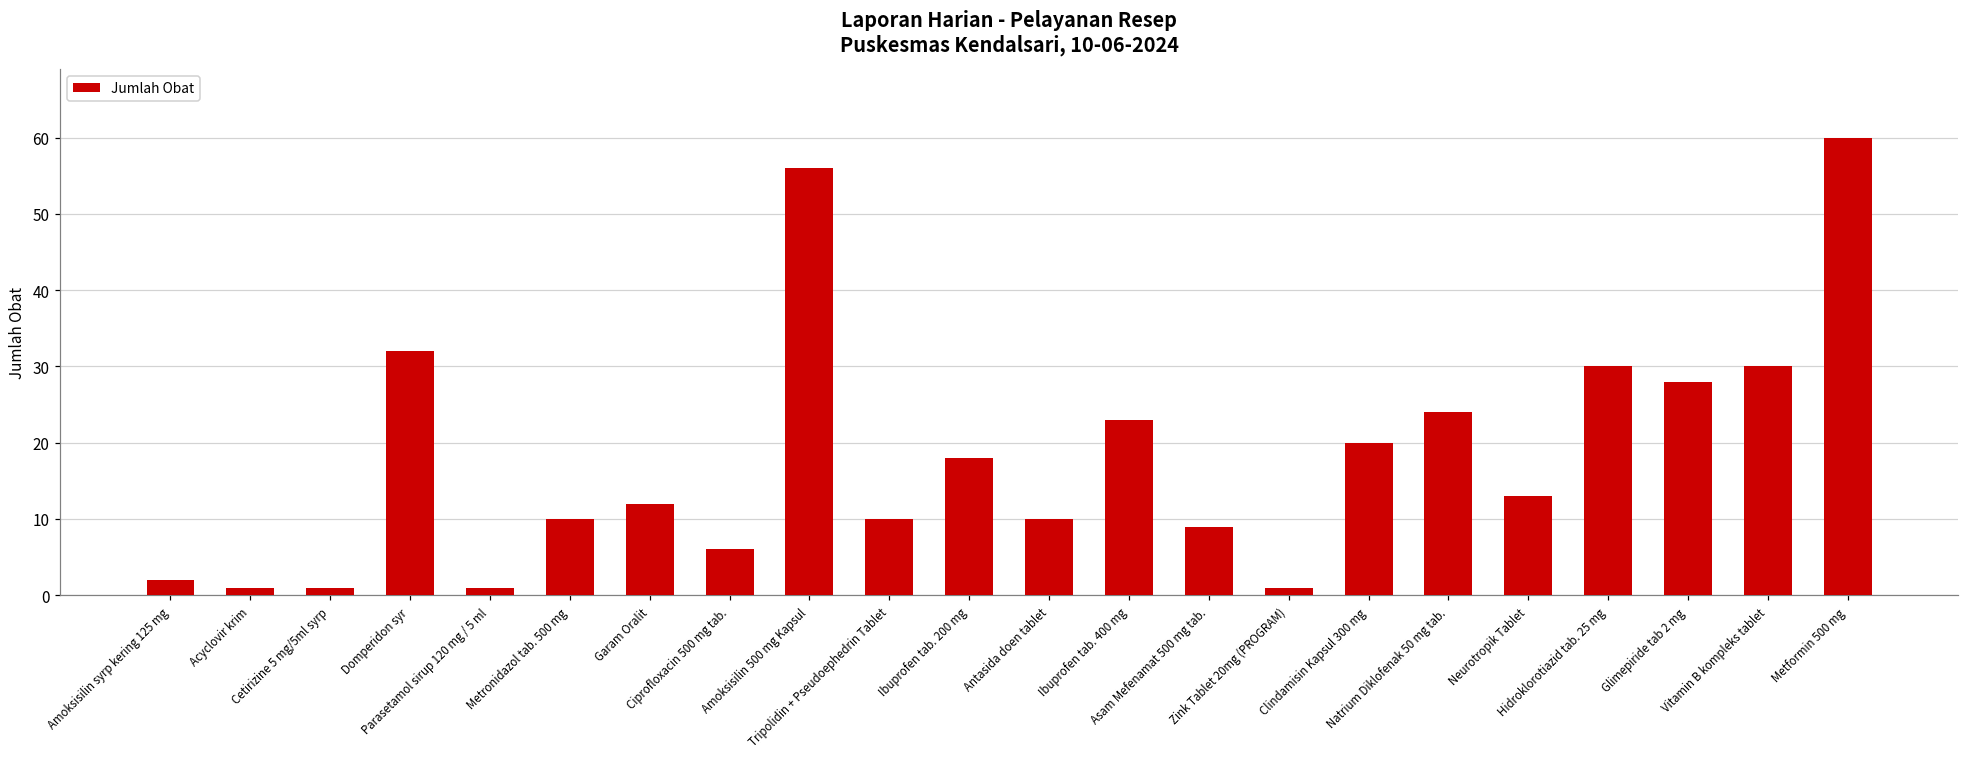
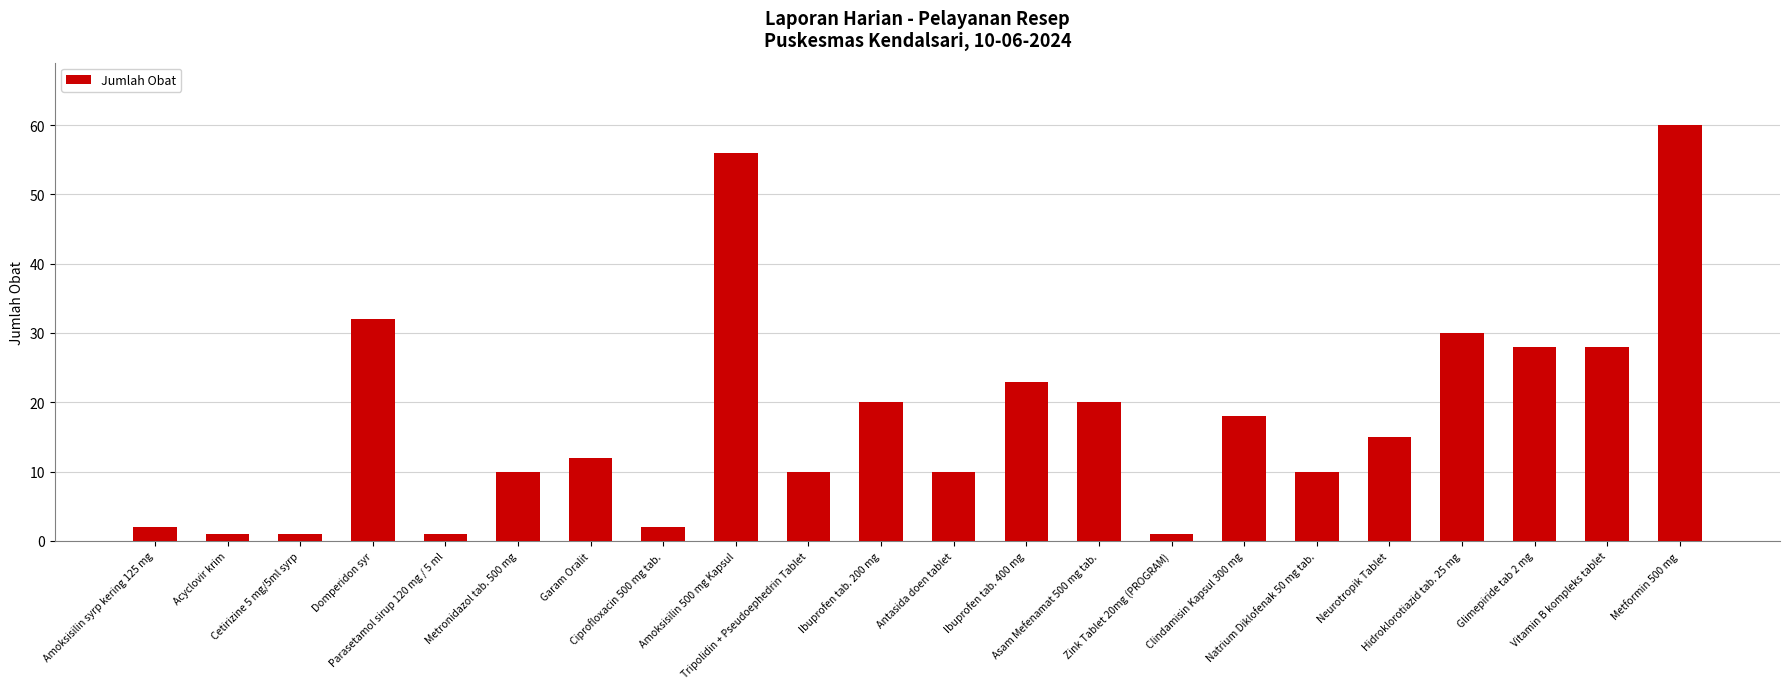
  {
    "Amoksisilin syrp kering 125 mg": 2,
    "Acyclovir krim": 1,
    "Cetirizine 5 mg/5ml syrp": 1,
    "Domperidon syr": 32,
    "Parasetamol sirup 120 mg / 5 ml": 1,
    "Metronidazol tab. 500 mg": 10,
    "Garam Oralit": 12,
-   "Ciprofloxacin 500 mg tab.": 6,
+   "Ciprofloxacin 500 mg tab.": 2,
    "Amoksisilin 500 mg Kapsul": 56,
    "Tripolidin + Pseudoephedrin Tablet": 10,
-   "Ibuprofen tab. 200 mg": 18,
+   "Ibuprofen tab. 200 mg": 20,
    "Antasida doen tablet": 10,
    "Ibuprofen tab. 400 mg": 23,
-   "Asam Mefenamat 500 mg tab.": 9,
+   "Asam Mefenamat 500 mg tab.": 20,
    "Zink Tablet 20mg (PROGRAM)": 1,
-   "Clindamisin Kapsul 300 mg": 20,
-   "Natrium Diklofenak 50 mg tab.": 24,
-   "Neurotropik Tablet": 13,
+   "Clindamisin Kapsul 300 mg": 18,
+   "Natrium Diklofenak 50 mg tab.": 10,
+   "Neurotropik Tablet": 15,
    "Hidroklorotiazid tab. 25 mg": 30,
    "Glimepiride tab 2 mg": 28,
-   "Vitamin B kompleks tablet": 30,
+   "Vitamin B kompleks tablet": 28,
    "Metformin 500 mg": 60
  }
